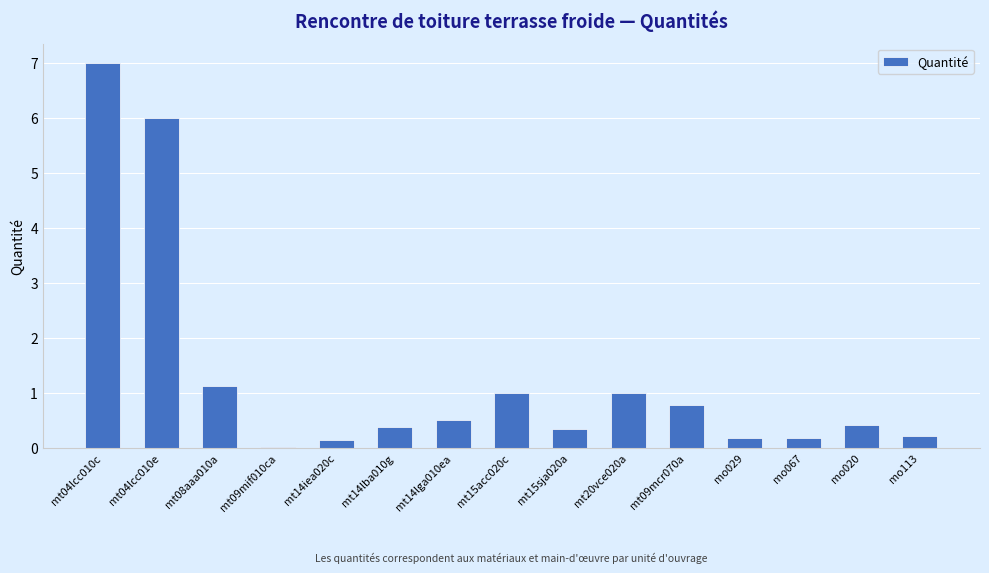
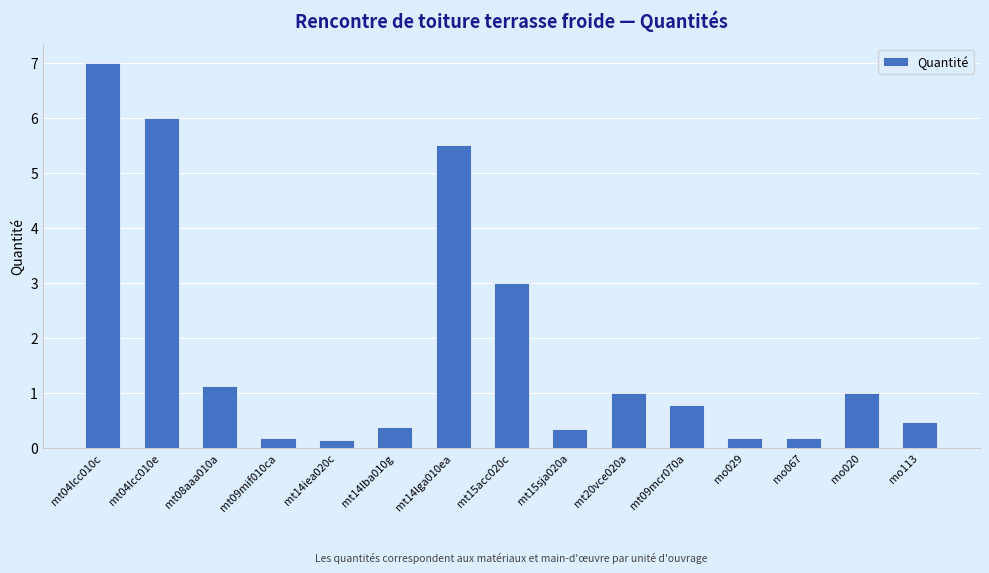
  {
    "mt04lcc010c": 7.0,
    "mt04lcc010e": 6.0,
    "mt08aaa010a": 1.1,
-   "mt09mif010ca": 0.0,
+   "mt09mif010ca": 0.2,
    "mt14iea020c": 0.2,
    "mt14lba010g": 0.4,
-   "mt14lga010ea": 0.5,
-   "mt15acc020c": 1,
+   "mt14lga010ea": 5.5,
+   "mt15acc020c": 3,
    "mt15sja020a": 0.4,
    "mt20vce020a": 1.0,
    "mt09mcr070a": 0.8,
    "mo029": 0.2,
    "mo067": 0.2,
-   "mo020": 0.4,
-   "mo113": 0.2
+   "mo020": 1.0,
+   "mo113": 0.5
  }
